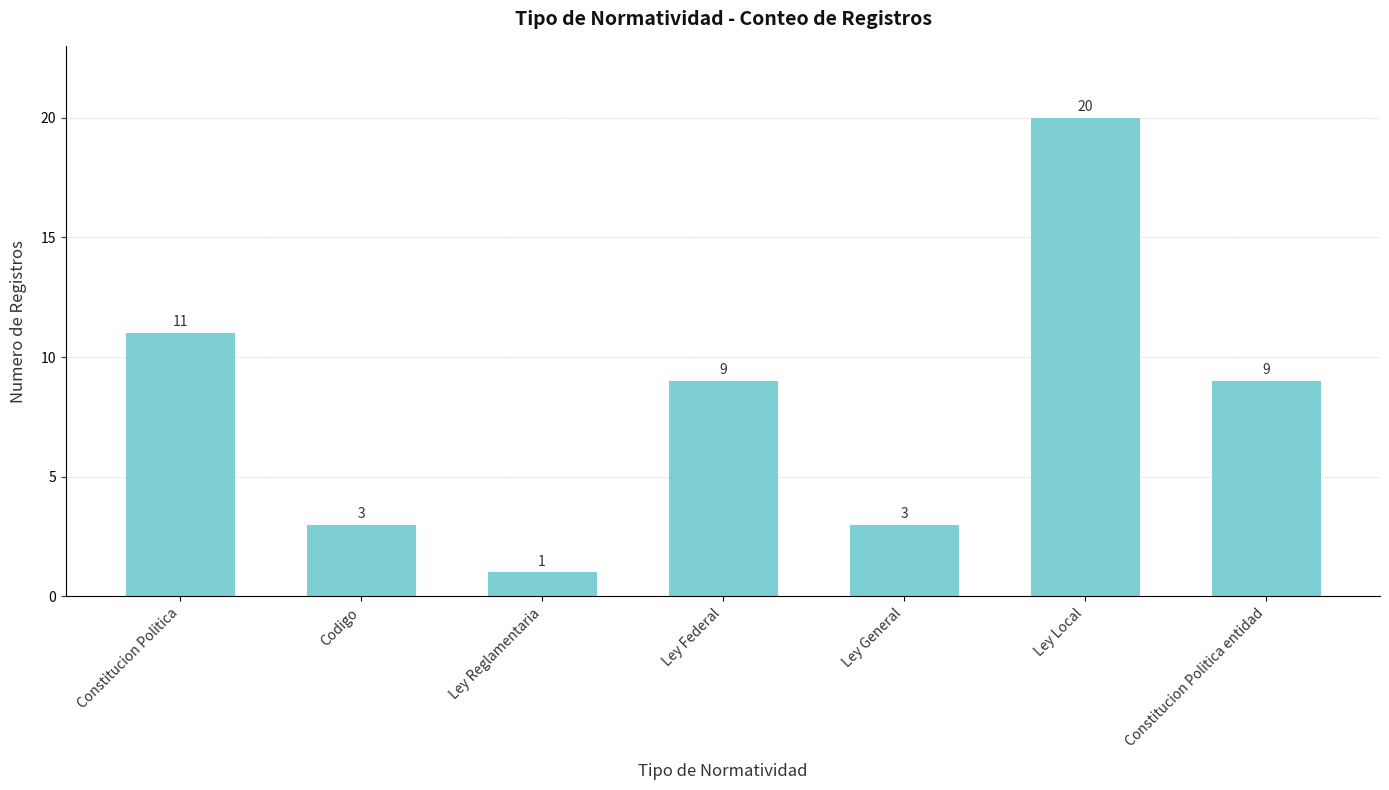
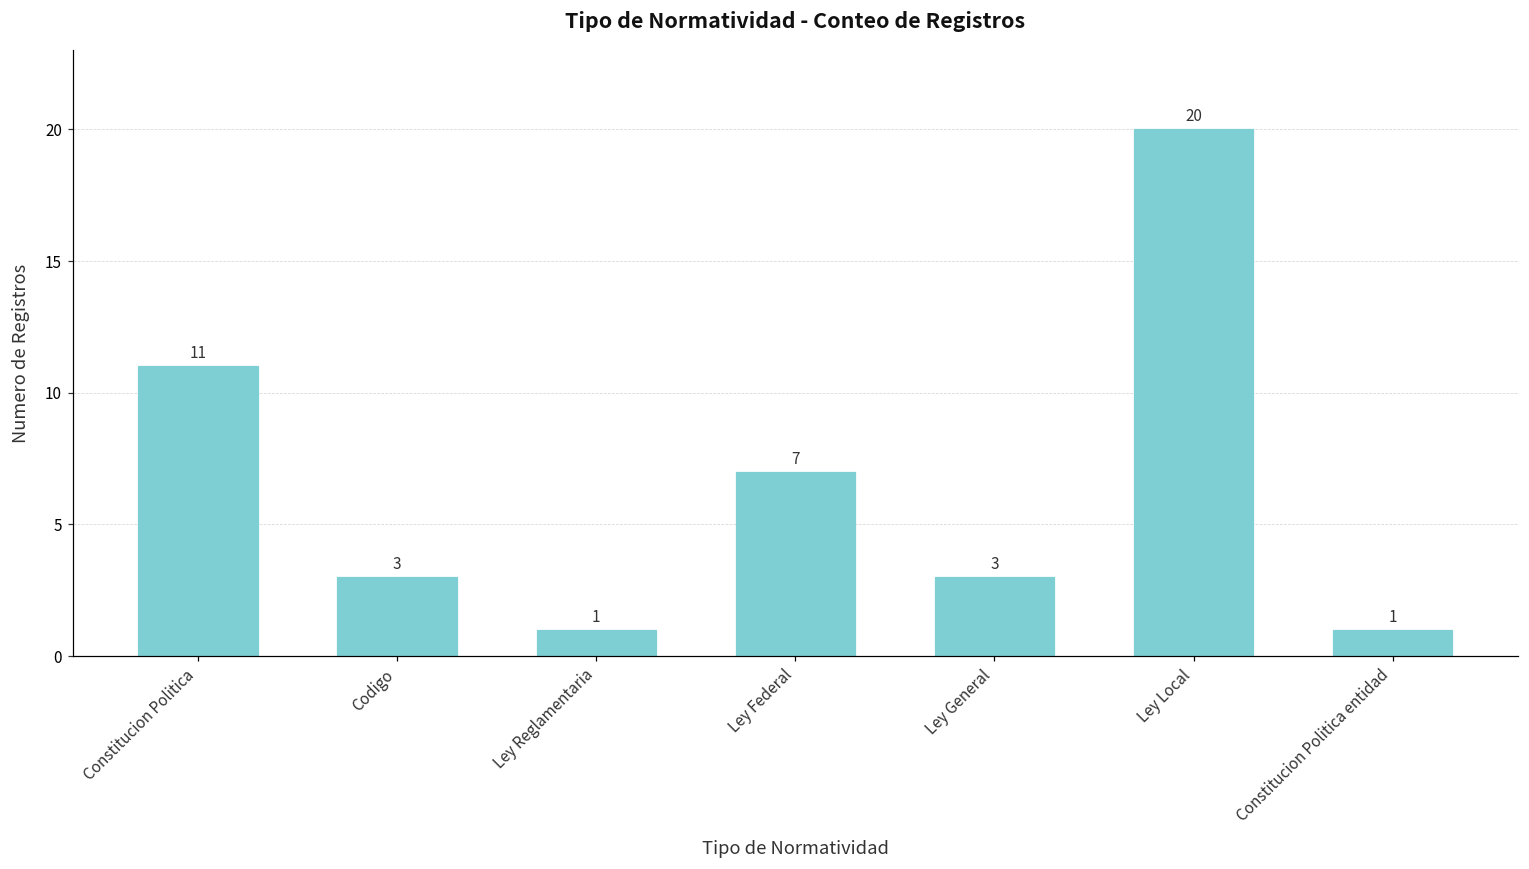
  {
    "Constitucion Politica": 11,
    "Codigo": 3,
    "Ley Reglamentaria": 1,
-   "Ley Federal": 9,
+   "Ley Federal": 7,
    "Ley General": 3,
    "Ley Local": 20,
-   "Constitucion Politica entidad": 9
+   "Constitucion Politica entidad": 1
  }
